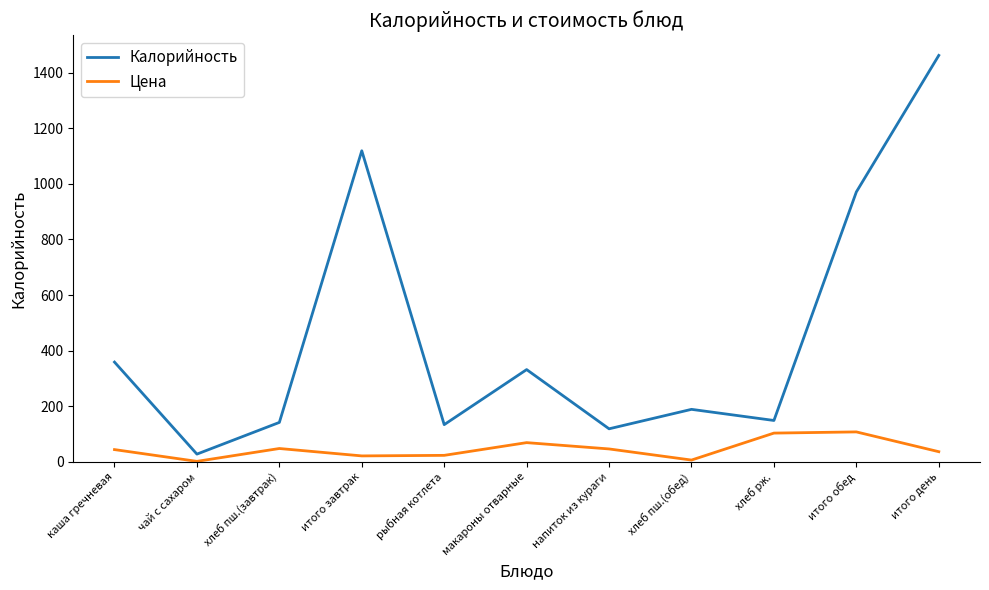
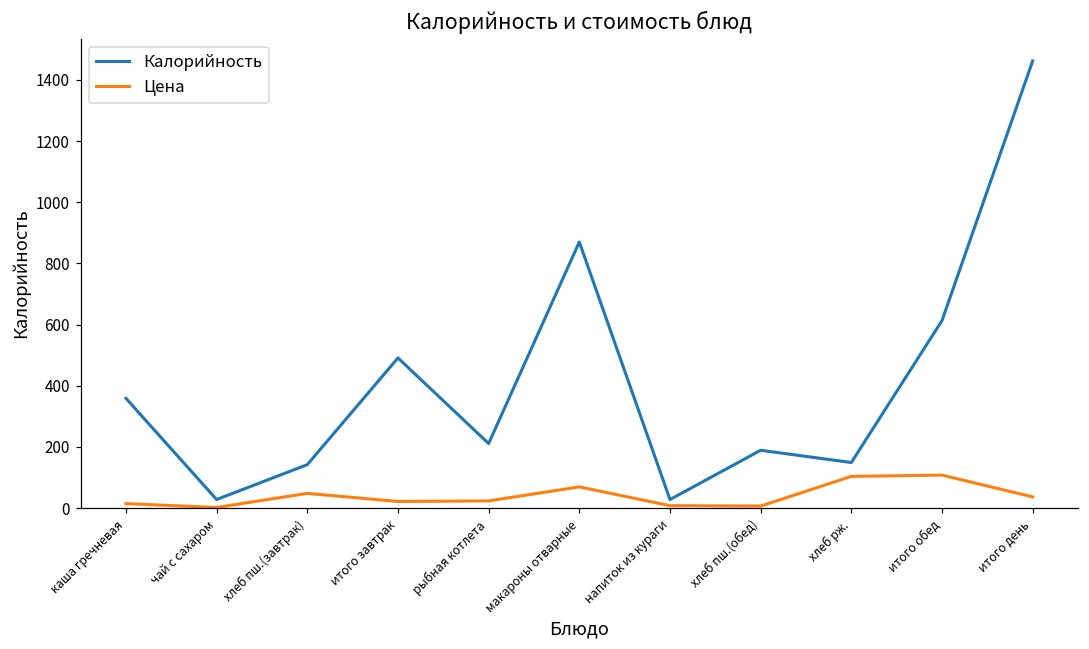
  {
    "Калорийность": {
      "каша гречневая": 360,
      "чай с сахаром": 30,
      "хлеб пш.(завтрак)": 140,
-     "итого завтрак": 1120,
-     "рыбная котлета": 130,
-     "макароны отварные": 330,
-     "напиток из кураги": 120,
+     "итого завтрак": 490,
+     "рыбная котлета": 210,
+     "макароны отварные": 870,
+     "напиток из кураги": 30,
      "хлеб пш.(обед)": 190,
      "хлеб рж.": 150,
-     "итого обед": 970,
+     "итого обед": 610,
      "итого день": 1460
    },
    "Цена": {
-     "каша гречневая": 40,
+     "каша гречневая": 10,
      "чай с сахаром": 0,
      "хлеб пш.(завтрак)": 50,
      "итого завтрак": 20,
      "рыбная котлета": 20,
      "макароны отварные": 70,
-     "напиток из кураги": 50,
+     "напиток из кураги": 10,
      "хлеб пш.(обед)": 10,
      "хлеб рж.": 100,
      "итого обед": 110,
      "итого день": 40
    }
  }
